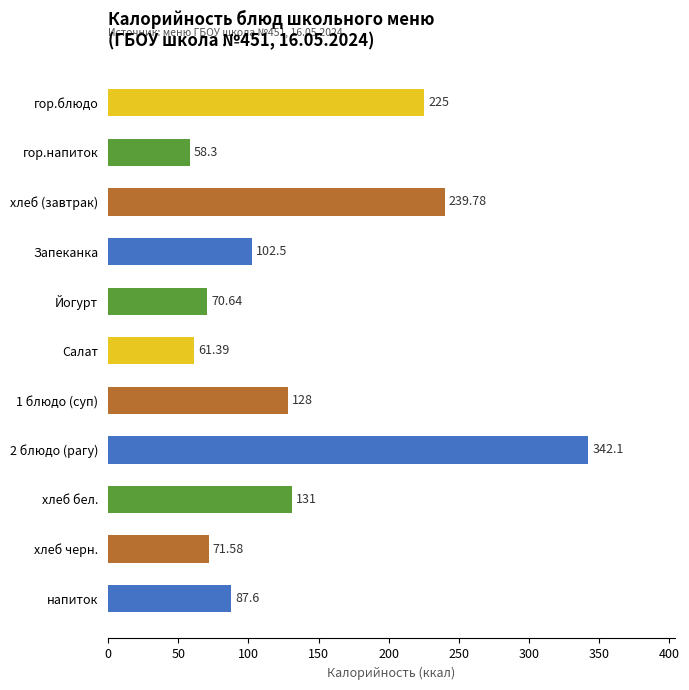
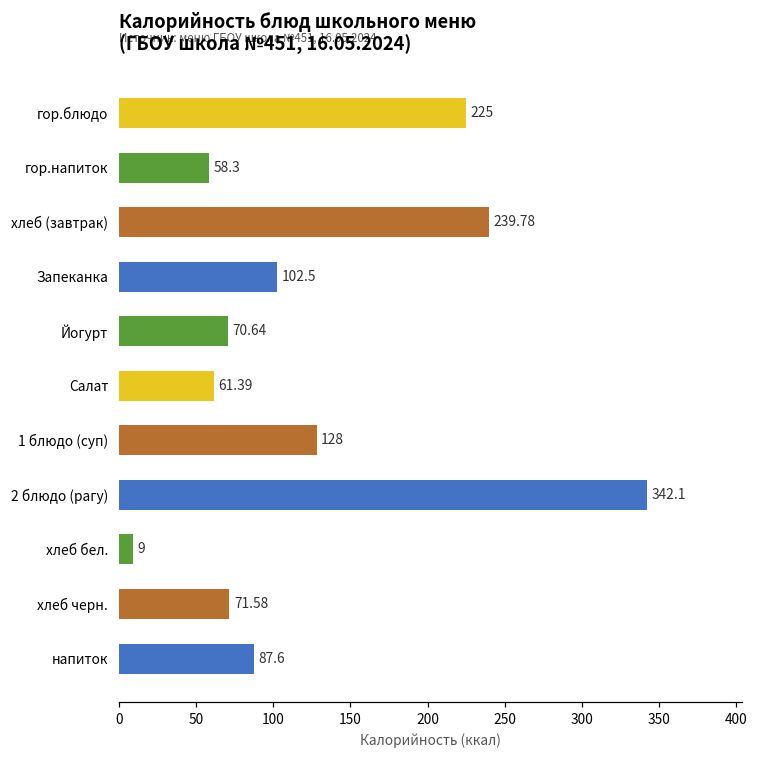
  {
    "гор.блюдо": 225,
    "гор.напиток": 58.3,
    "хлеб (завтрак)": 239.78,
    "Запеканка": 102.5,
    "Йогурт": 70.64,
    "Салат": 61.39,
    "1 блюдо (суп)": 128,
    "2 блюдо (рагу)": 342.1,
-   "хлеб бел.": 131,
+   "хлеб бел.": 9,
    "хлеб черн.": 71.58,
    "напиток": 87.6
  }
